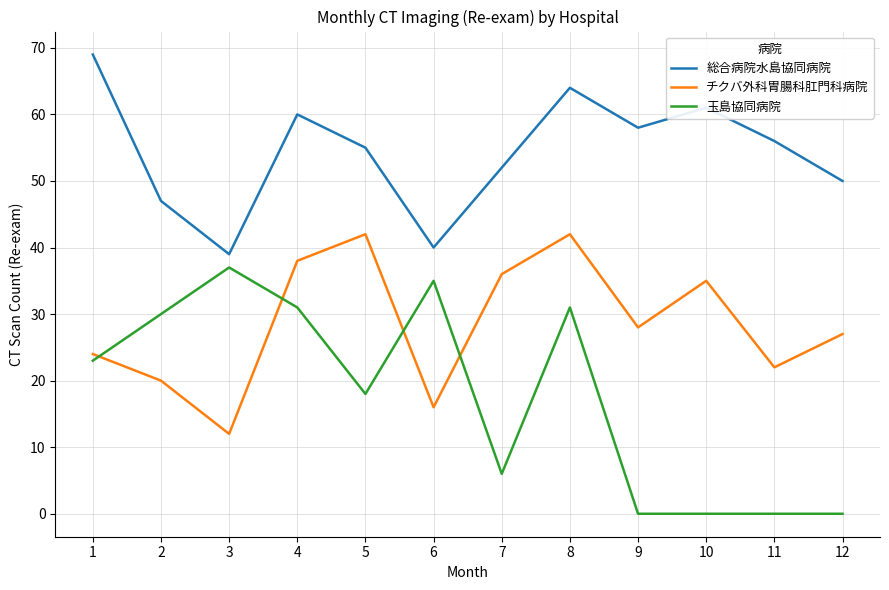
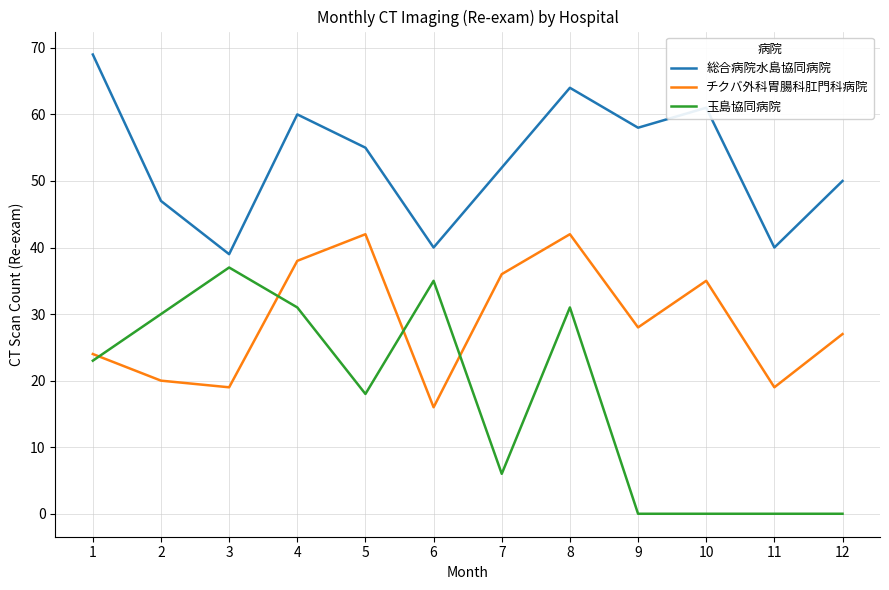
  {
    "総合病院水島協同病院": {
      "1": 69,
      "2": 47,
      "3": 39,
      "4": 60,
      "5": 55,
      "6": 40,
      "7": 52,
      "8": 64,
      "9": 58,
-     "11": 56,
+     "11": 40,
      "12": 50
    },
    "チクバ外科胃腸科肛門科病院": {
      "1": 24,
      "2": 20,
-     "3": 12,
+     "3": 19,
      "4": 38,
      "5": 42,
      "6": 16,
      "7": 36,
      "8": 42,
      "9": 28,
      "10": 35,
-     "11": 22,
+     "11": 19,
      "12": 27
    },
    "玉島協同病院": {
      "1": 23,
      "2": 30,
      "3": 37,
      "4": 31,
      "5": 18,
      "6": 35,
      "7": 6,
      "8": 31,
      "9": 0,
      "10": 0,
      "11": 0,
      "12": 0
    }
  }
